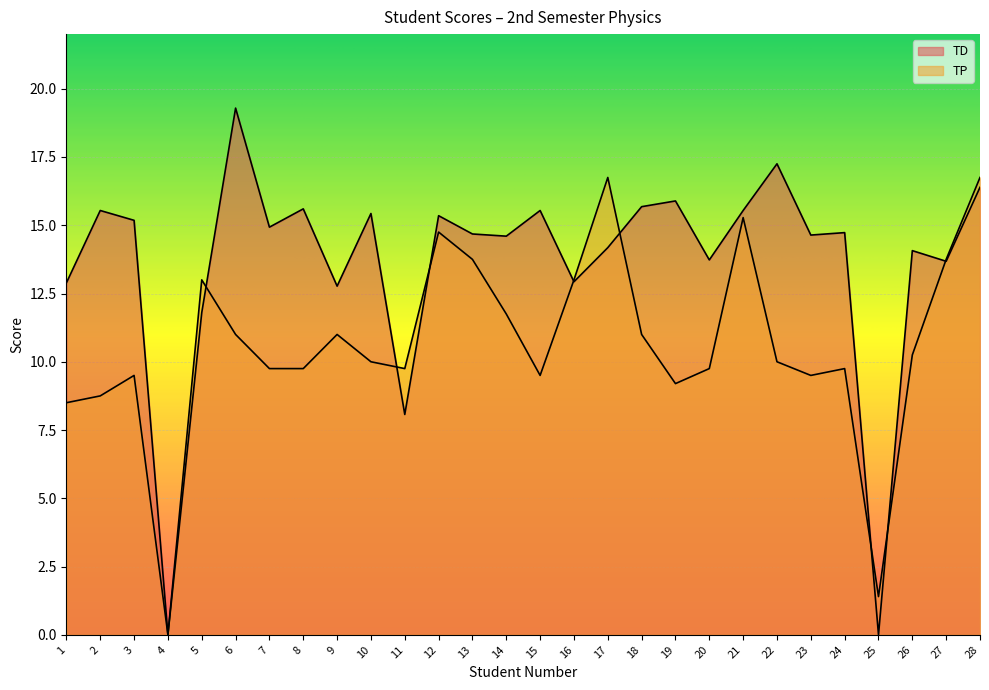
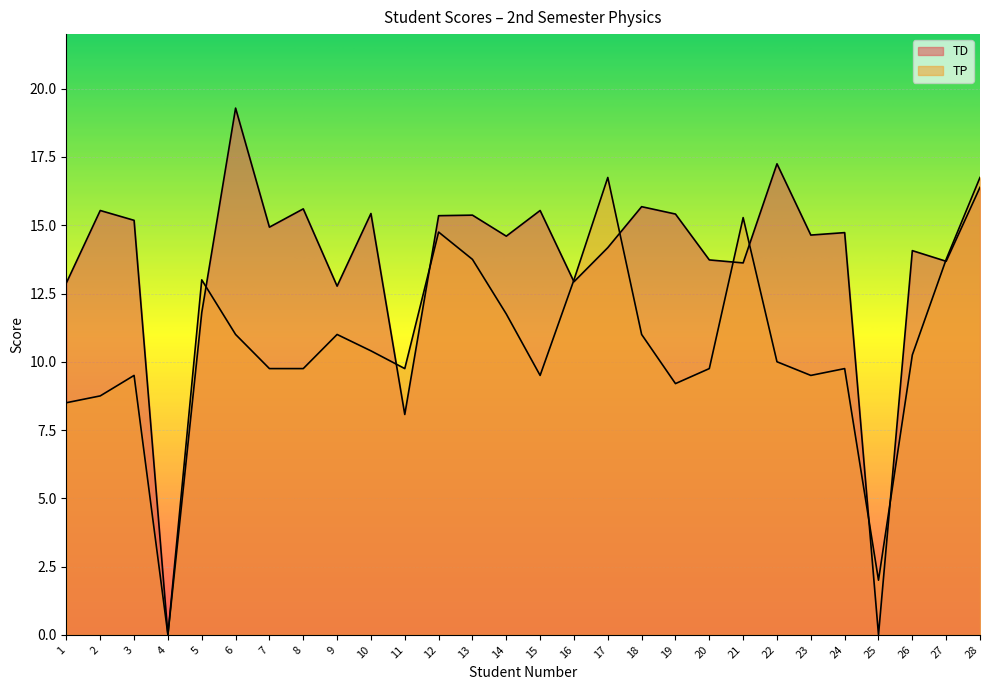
  {
    "TD": {
      "1": 12.9,
      "2": 15.5,
      "3": 15.2,
      "5": 11.8,
      "6": 19.3,
      "7": 14.9,
      "8": 15.6,
      "9": 12.8,
      "10": 15.4,
      "11": 8.1,
      "12": 15.4,
-     "13": 14.7,
+     "13": 15.4,
      "14": 14.6,
      "15": 15.5,
      "17": 14.2,
      "18": 15.7,
-     "19": 15.9,
+     "19": 15.4,
      "20": 13.7,
-     "21": 15.5,
+     "21": 13.6,
      "22": 17.3,
      "23": 14.6,
      "24": 14.7,
      "25": 0.0,
      "26": 14.1,
      "28": 16.4
    },
    "TP": {
      "1": 8.5,
      "2": 8.8,
      "3": 9.5,
      "5": 13.0,
      "6": 11.0,
      "7": 9.8,
      "8": 9.8,
      "9": 11.0,
-     "10": 10.0,
+     "10": 10.4,
      "11": 9.8,
      "12": 14.8,
      "13": 13.8,
      "14": 11.8,
      "15": 9.5,
      "17": 16.8,
      "18": 11.0,
      "19": 9.2,
      "20": 9.8,
      "21": 15.3,
      "22": 10.0,
      "23": 9.5,
      "24": 9.8,
-     "25": 1.4,
+     "25": 2.0,
      "26": 10.3,
      "28": 16.8
    }
  }
